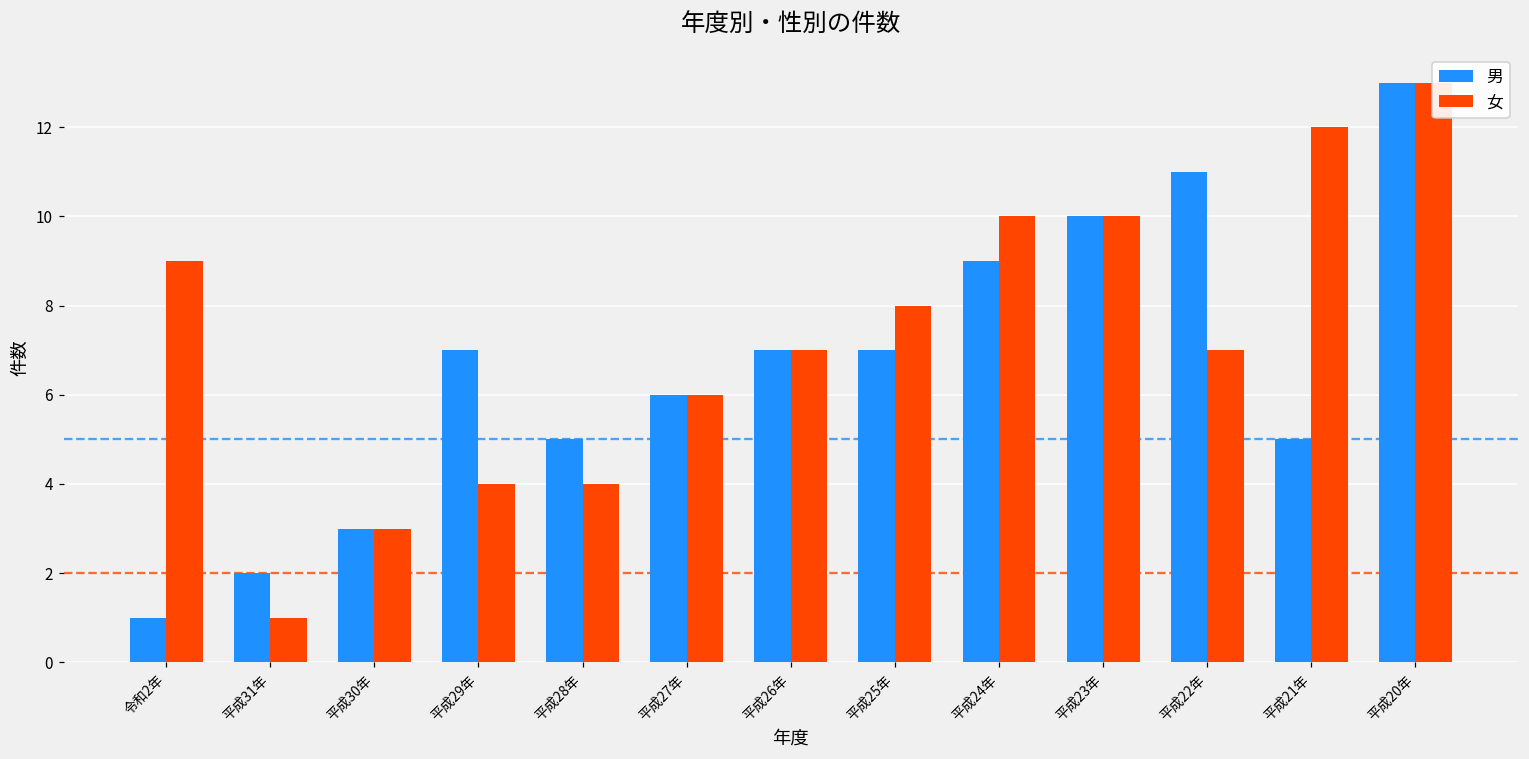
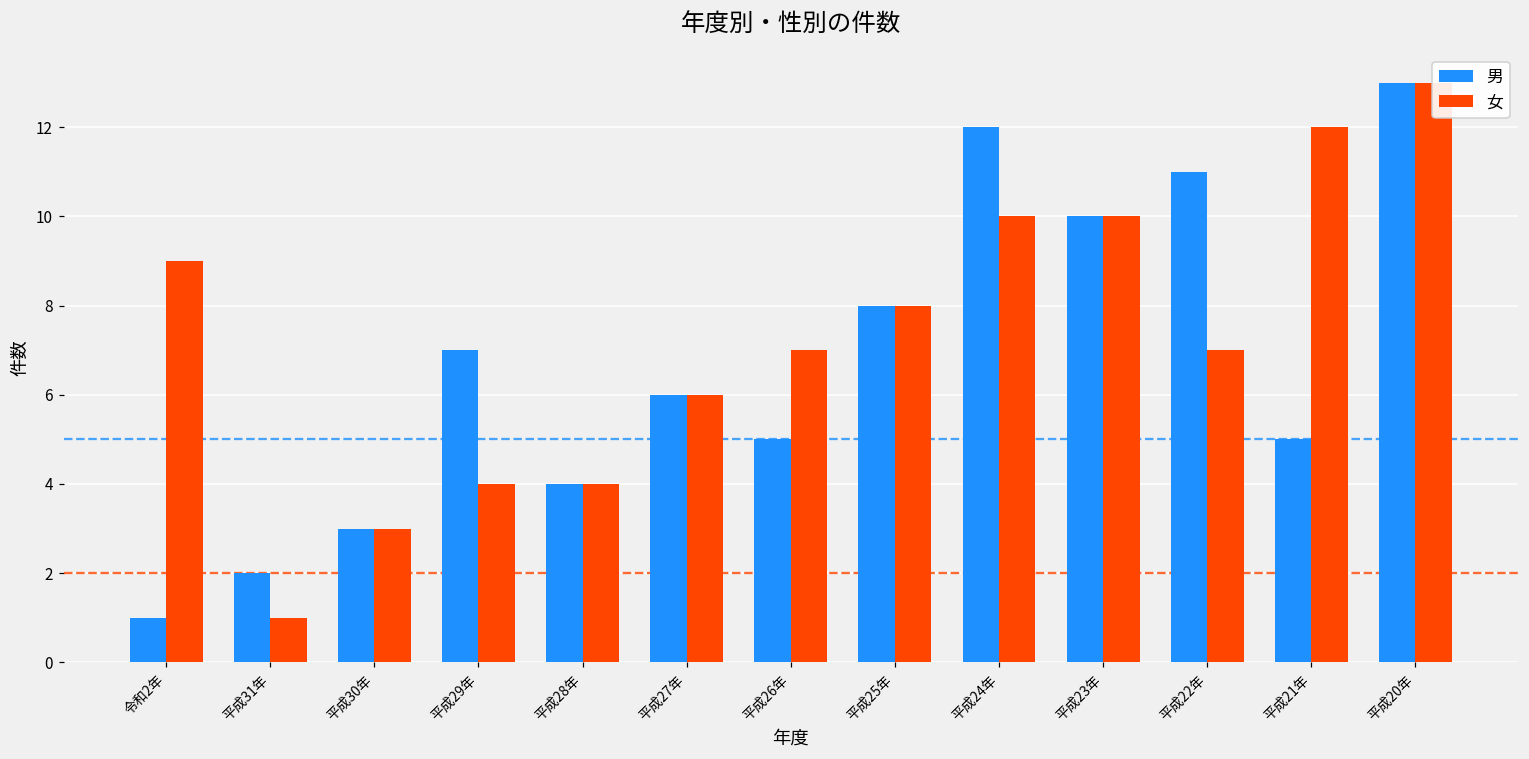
  {
    "男": {
      "令和2年": 1,
      "平成31年": 2,
      "平成30年": 3,
      "平成29年": 7,
-     "平成28年": 5,
+     "平成28年": 4,
      "平成27年": 6,
-     "平成26年": 7,
-     "平成25年": 7,
-     "平成24年": 9,
+     "平成26年": 5,
+     "平成25年": 8,
+     "平成24年": 12,
      "平成23年": 10,
      "平成22年": 11,
      "平成21年": 5,
      "平成20年": 13
    },
    "女": {
      "令和2年": 9,
      "平成31年": 1,
      "平成30年": 3,
      "平成29年": 4,
      "平成28年": 4,
      "平成27年": 6,
      "平成26年": 7,
      "平成25年": 8,
      "平成24年": 10,
      "平成23年": 10,
      "平成22年": 7,
      "平成21年": 12
    }
  }
